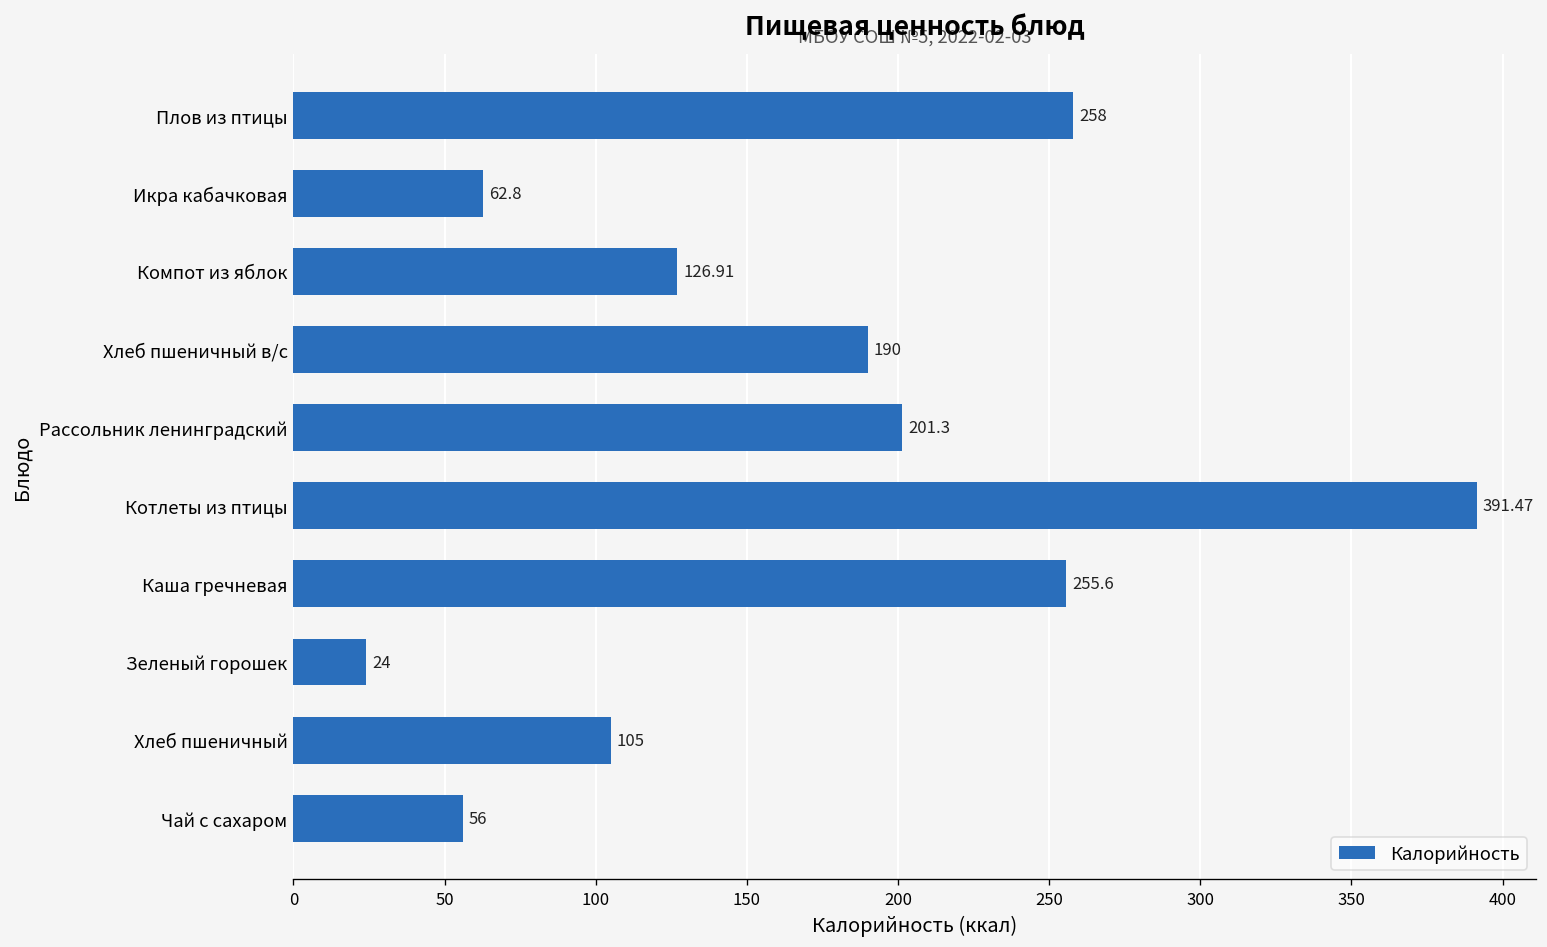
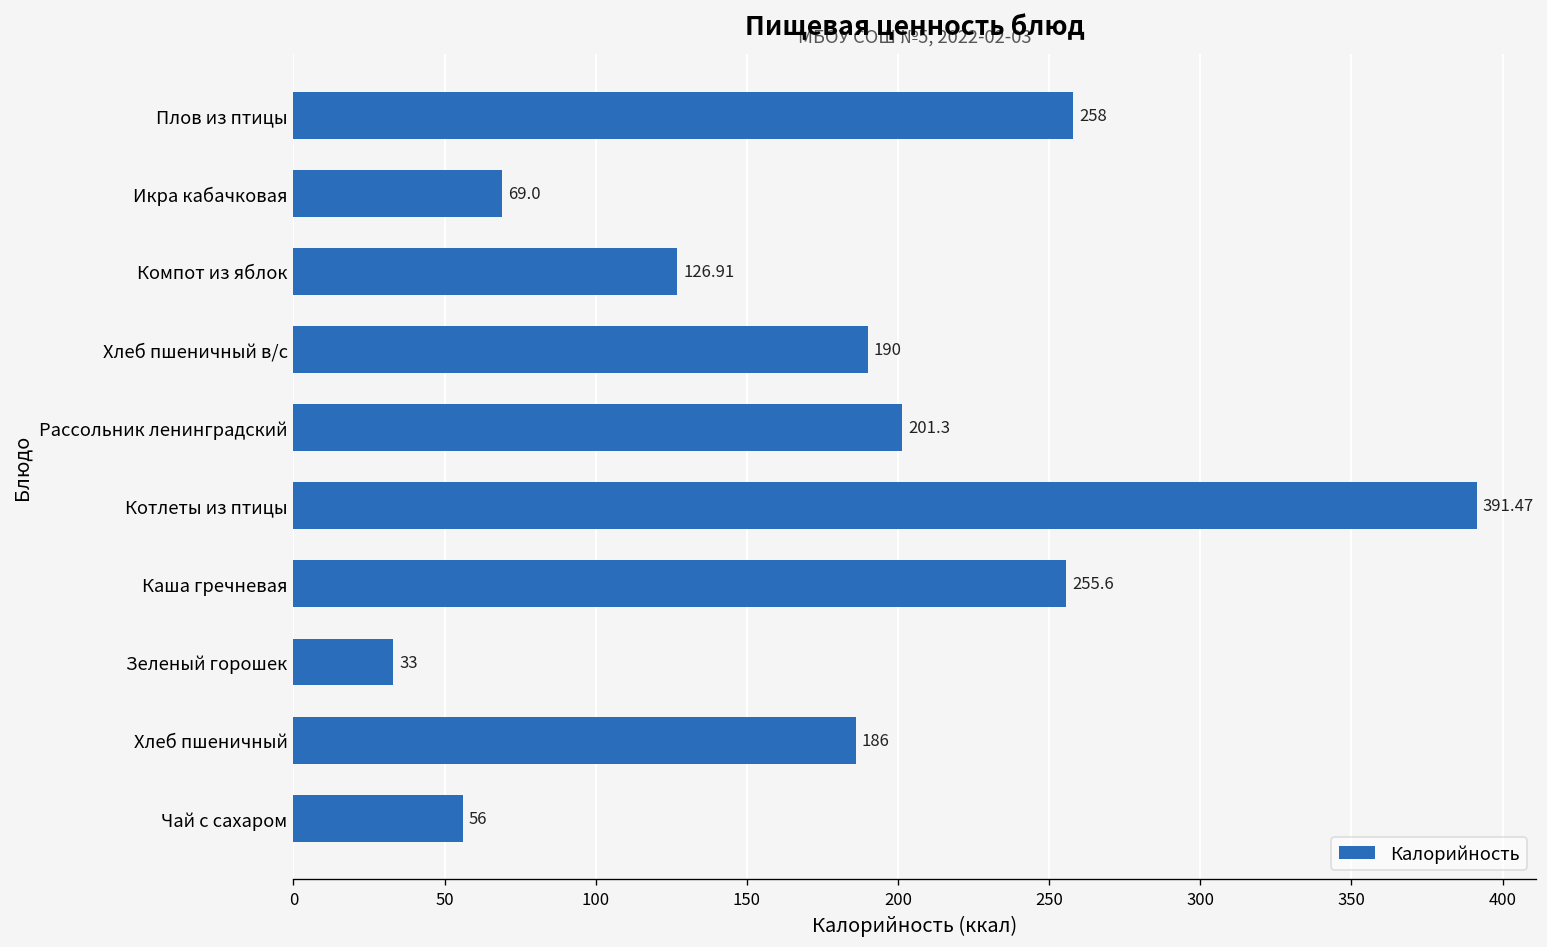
  {
    "Плов из птицы": 258,
-   "Икра кабачковая": 62.8,
+   "Икра кабачковая": 69.0,
    "Компот из яблок": 126.91,
    "Хлеб пшеничный в/с": 190,
    "Рассольник ленинградский": 201.3,
    "Котлеты из птицы": 391.47,
    "Каша гречневая": 255.6,
-   "Зеленый горошек": 24,
-   "Хлеб пшеничный": 105,
+   "Зеленый горошек": 33,
+   "Хлеб пшеничный": 186,
    "Чай с сахаром": 56
  }
